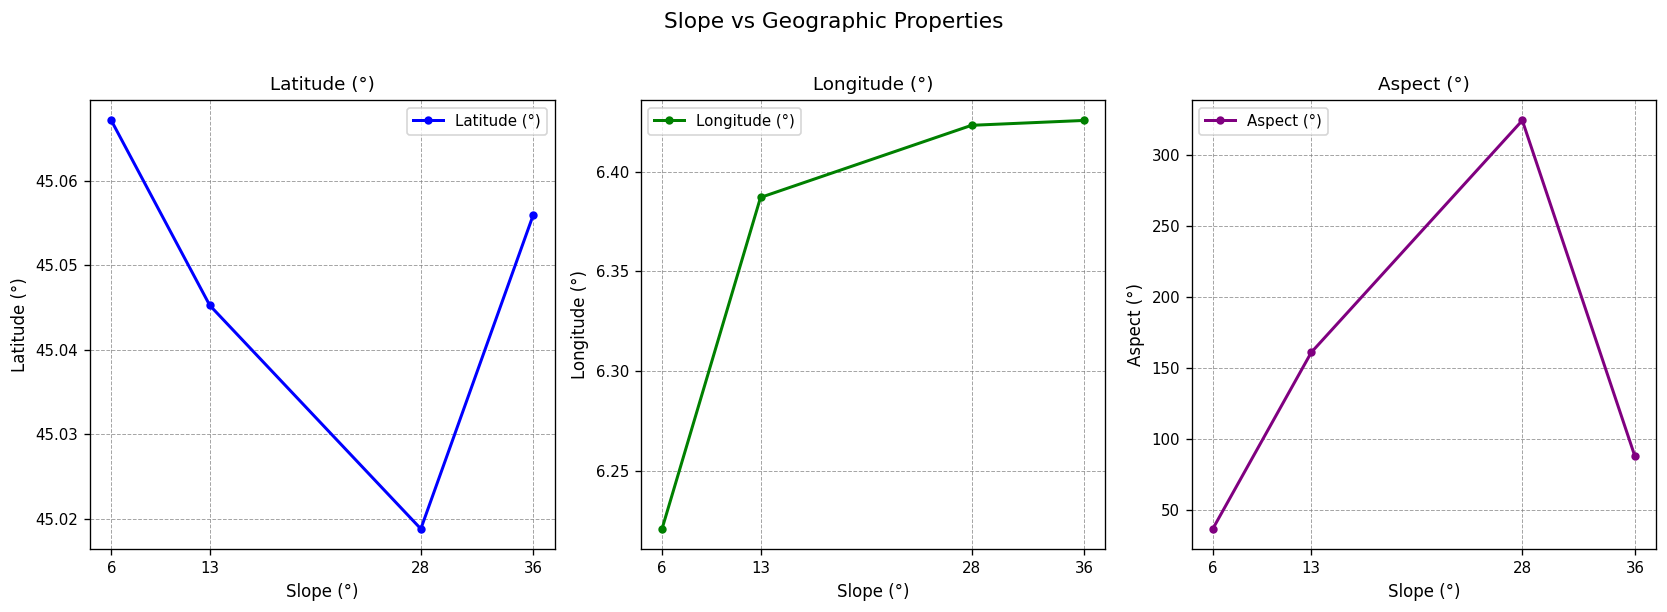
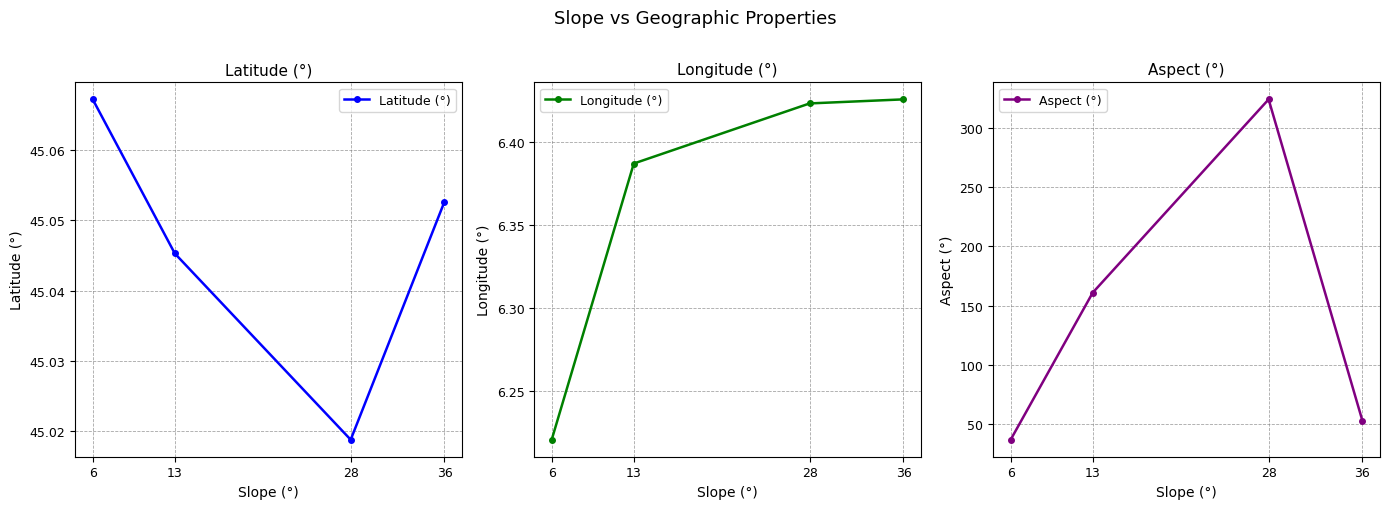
  {
    "Latitude (°)": {
      "6": 45.067,
      "13": 45.045,
      "28": 45.019,
-     "36": 45.056
+     "36": 45.053
    },
    "Longitude (°)": {
      "6": 6.221,
      "13": 6.387,
      "28": 6.423,
      "36": 6.426
    },
    "Aspect (°)": {
      "6": 37,
      "13": 161,
      "28": 324,
-     "36": 88
+     "36": 53
    }
  }
